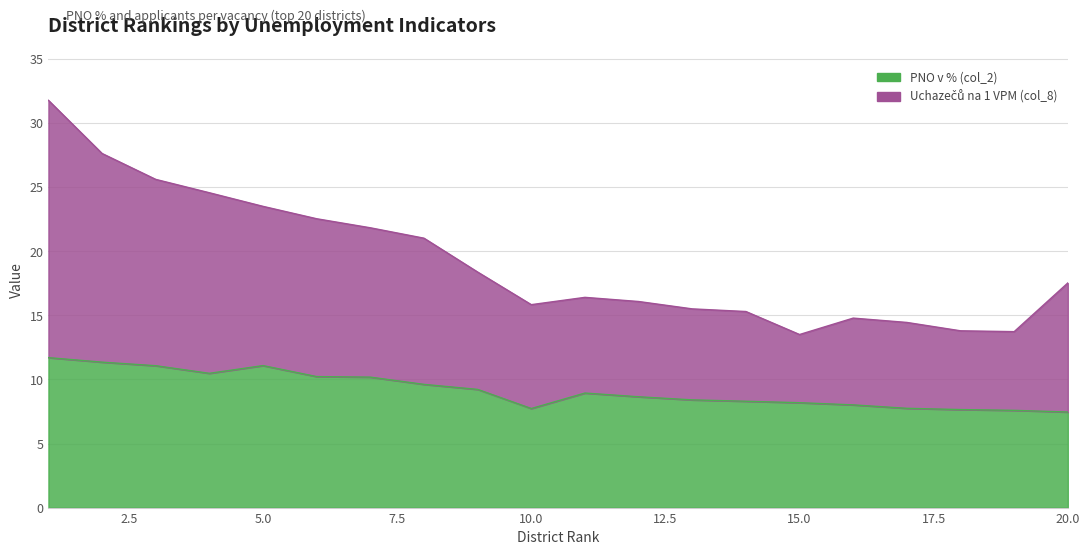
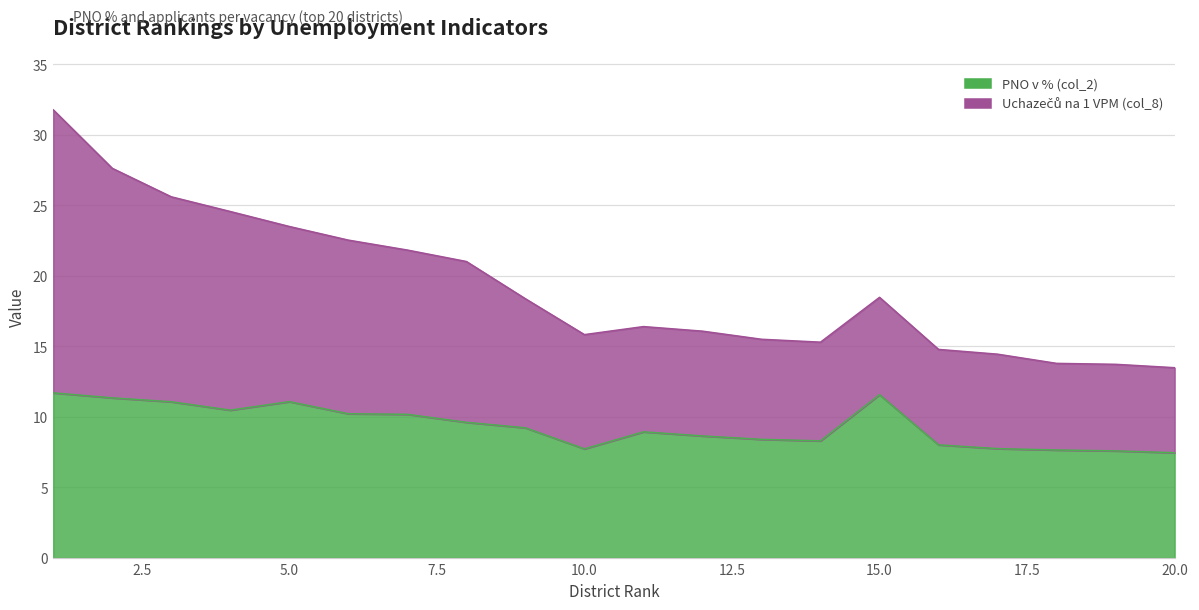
  {
    "PNO v % (col_2)": {
      "5.0": 11.1,
      "10.0": 7.7,
-     "15.0": 8.2,
+     "15.0": 11.6,
      "20.0": 7.5
    },
    "Uchazečů na 1 VPM (col_8)": {
      "5.0": 12.4,
      "10.0": 8.1,
-     "15.0": 5.3,
-     "20.0": 10.1
+     "15.0": 6.9,
+     "20.0": 6.0
    }
  }
